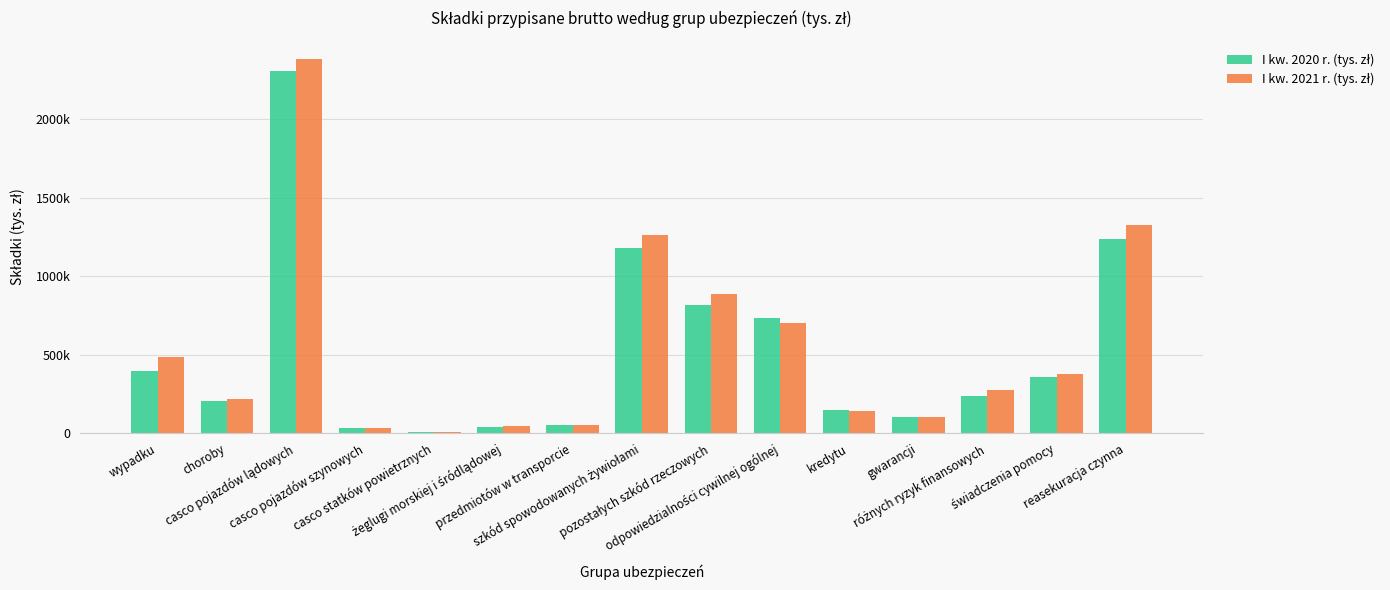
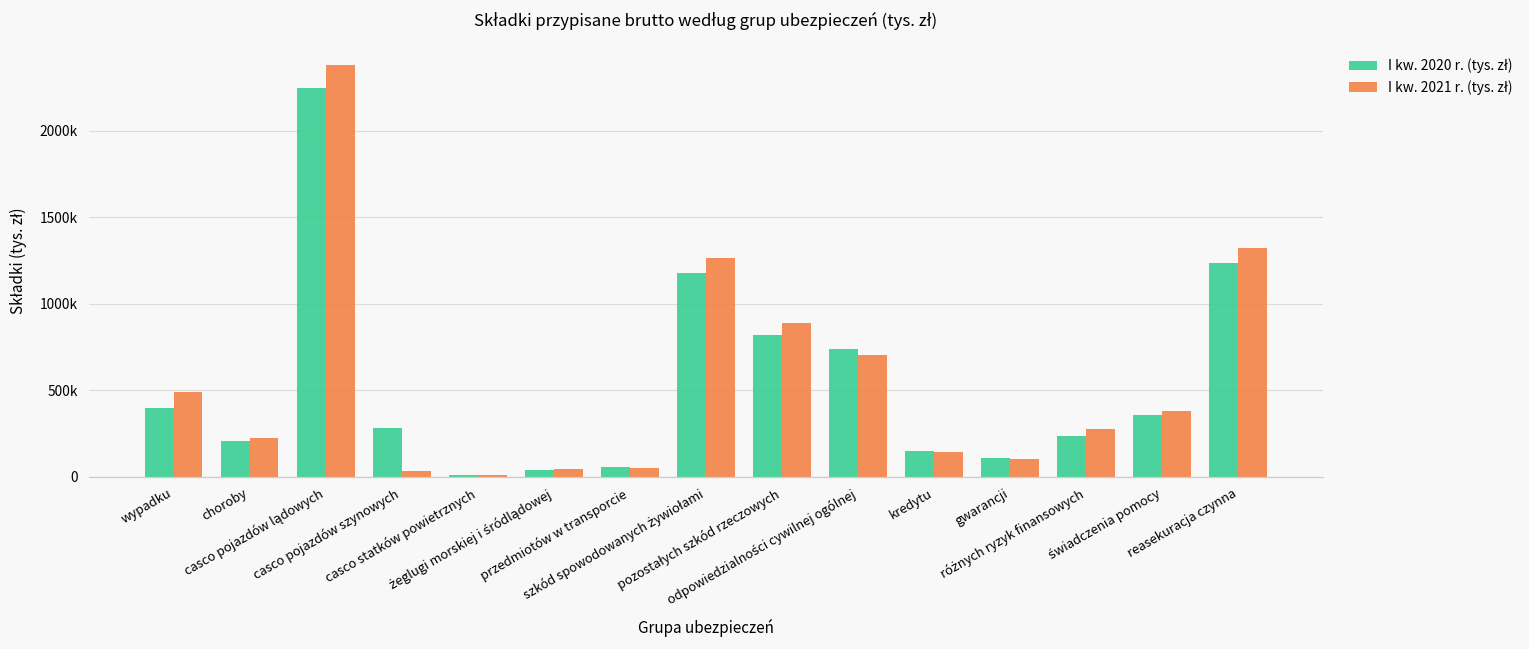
  {
    "I kw. 2020 r. (tys. zł)": {
      "wypadku": 400000,
      "choroby": 210000,
-     "casco pojazdów lądowych": 2300000,
-     "casco pojazdów szynowych": 40000,
+     "casco pojazdów lądowych": 2250000,
+     "casco pojazdów szynowych": 280000,
      "żeglugi morskiej i śródlądowej": 40000,
      "przedmiotów w transporcie": 50000,
      "szkód spowodowanych żywiołami": 1180000,
      "pozostałych szkód rzeczowych": 820000,
      "odpowiedzialności cywilnej ogólnej": 740000,
      "kredytu": 150000,
      "gwarancji": 110000,
      "różnych ryzyk finansowych": 240000,
      "świadczenia pomocy": 360000,
      "reasekuracja czynna": 1230000
    },
    "I kw. 2021 r. (tys. zł)": {
      "wypadku": 490000,
      "choroby": 220000,
      "casco pojazdów lądowych": 2380000,
      "casco pojazdów szynowych": 30000,
      "żeglugi morskiej i śródlądowej": 40000,
      "przedmiotów w transporcie": 50000,
      "szkód spowodowanych żywiołami": 1260000,
      "pozostałych szkód rzeczowych": 890000,
      "odpowiedzialności cywilnej ogólnej": 700000,
      "kredytu": 140000,
      "gwarancji": 100000,
      "różnych ryzyk finansowych": 270000,
      "świadczenia pomocy": 380000,
      "reasekuracja czynna": 1320000
    }
  }
